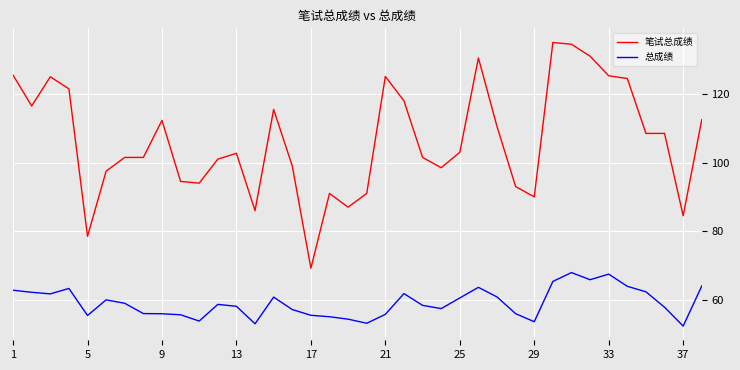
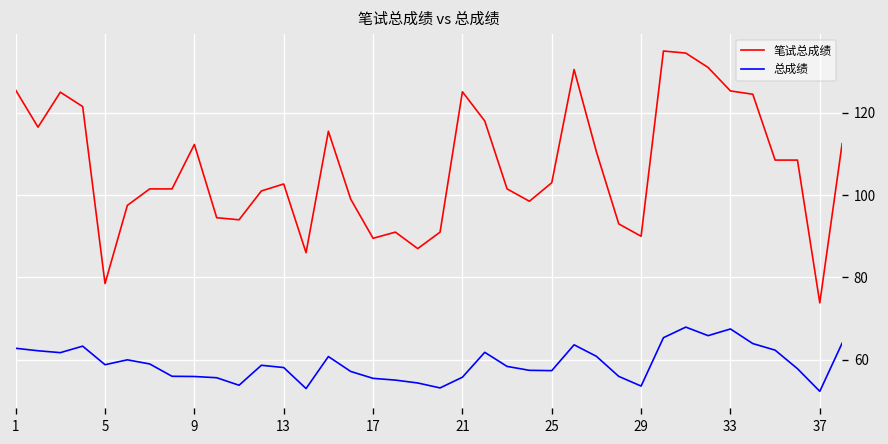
  {
    "笔试总成绩": {
      "1": 126,
      "5": 79,
      "9": 112,
      "13": 103,
-     "17": 69,
+     "17": 90,
      "21": 125,
      "25": 103,
      "29": 90,
      "33": 125,
-     "37": 85
+     "37": 74
    },
    "总成绩": {
      "1": 63,
-     "5": 55,
+     "5": 59,
      "9": 56,
      "13": 58,
      "17": 55,
      "21": 56,
-     "25": 61,
+     "25": 57,
      "29": 54,
      "33": 67,
      "37": 52
    }
  }
